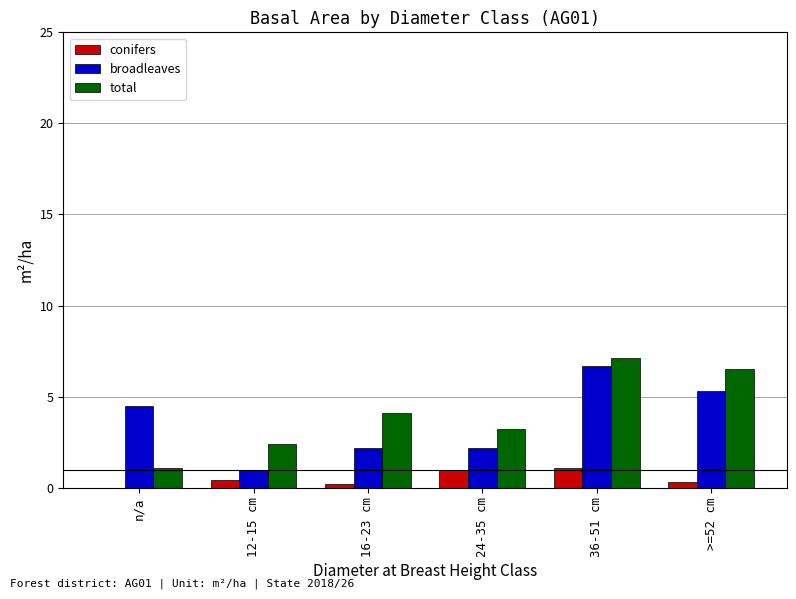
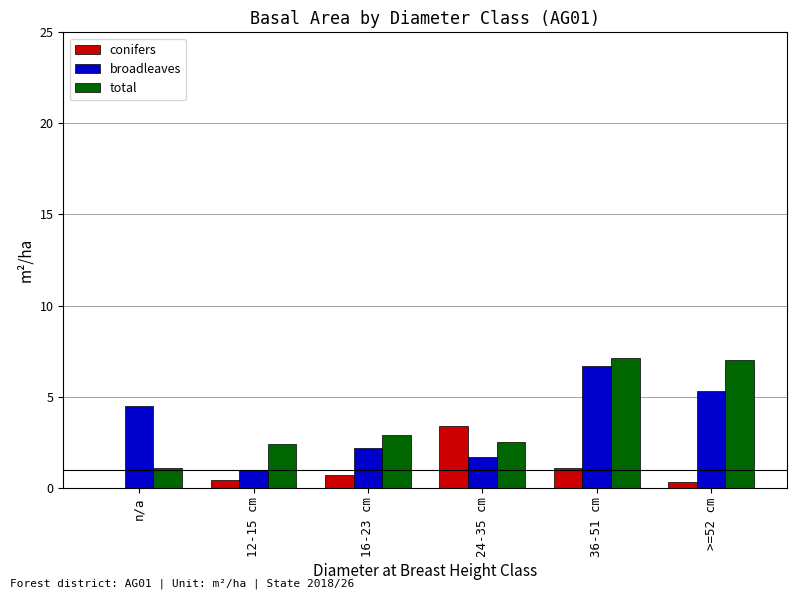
  {
    "conifers": {
      "n/a": 0.0,
      "12-15 cm": 0.4,
-     "16-23 cm": 0.2,
-     "24-35 cm": 1.0,
+     "16-23 cm": 0.7,
+     "24-35 cm": 3.4,
      "36-51 cm": 1.1,
      ">=52 cm": 0.3
    },
    "broadleaves": {
      "n/a": 4.5,
      "12-15 cm": 1.0,
      "16-23 cm": 2.2,
-     "24-35 cm": 2.2,
+     "24-35 cm": 1.7,
      "36-51 cm": 6.7,
      ">=52 cm": 5.3
    },
    "total": {
      "n/a": 1.1,
      "12-15 cm": 2.4,
-     "16-23 cm": 4.1,
-     "24-35 cm": 3.2,
+     "16-23 cm": 2.9,
+     "24-35 cm": 2.5,
      "36-51 cm": 7.1,
-     ">=52 cm": 6.5
+     ">=52 cm": 7.0
    }
  }
